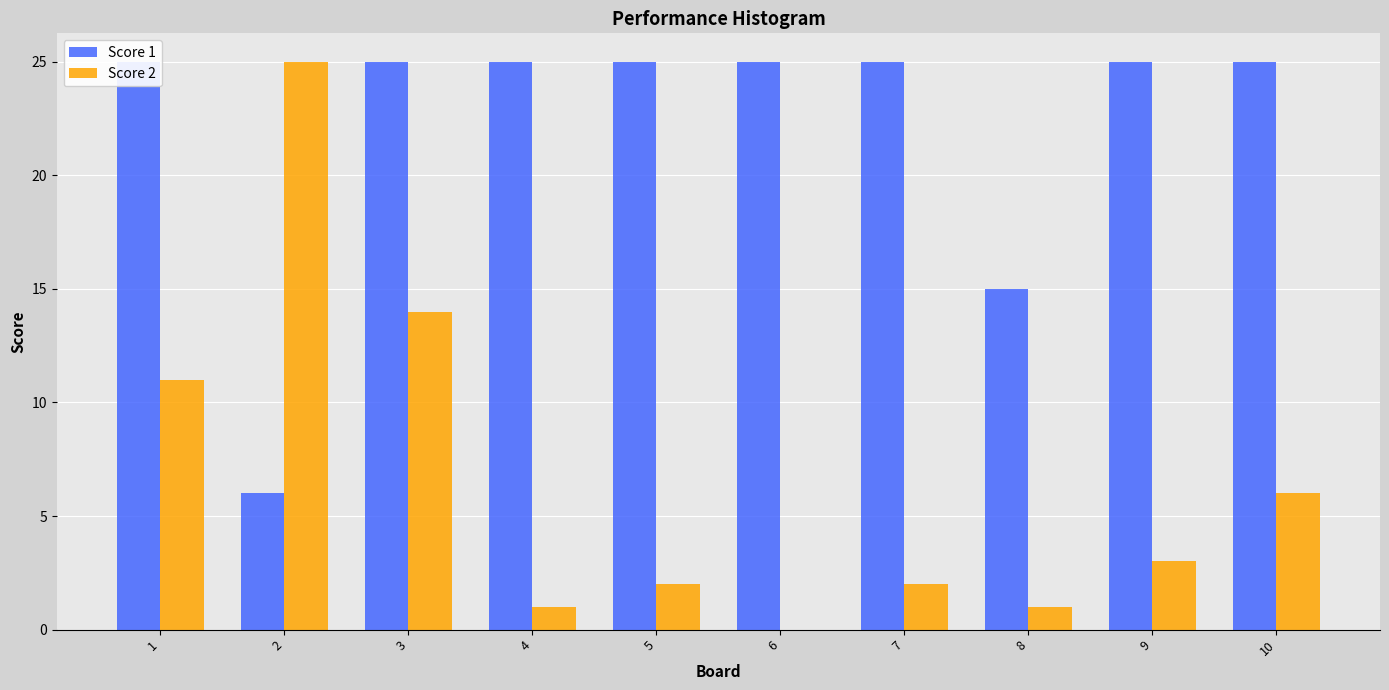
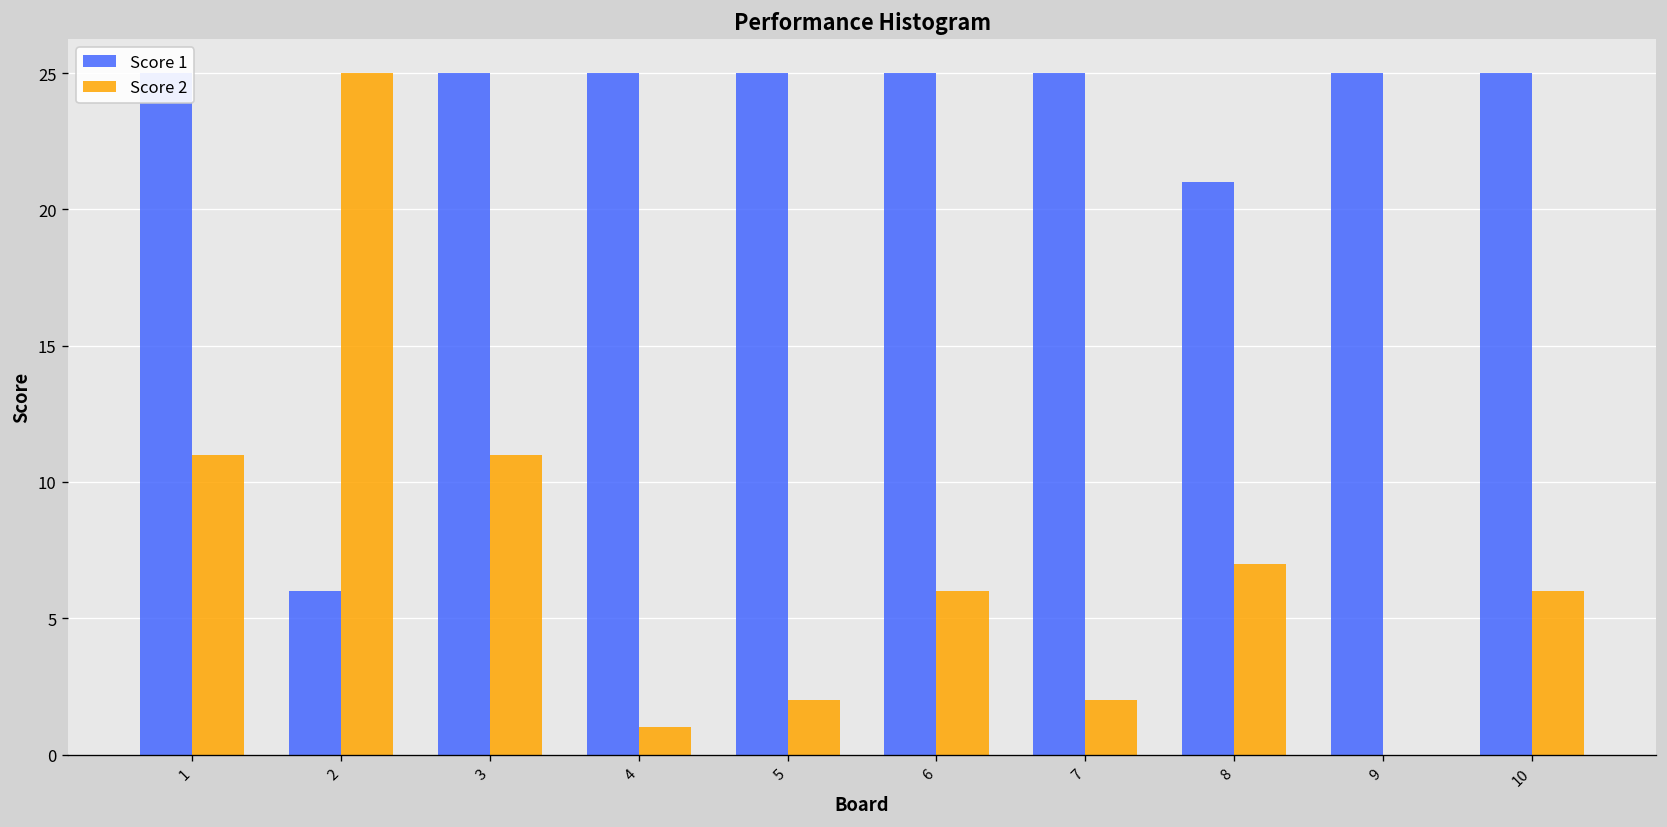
  {
    "Score 1": {
      "2": 6,
      "3": 25,
      "4": 25,
      "5": 25,
      "6": 25,
      "7": 25,
-     "8": 15,
+     "8": 21,
      "9": 25,
      "10": 25
    },
    "Score 2": {
      "1": 11,
      "2": 25,
-     "3": 14,
+     "3": 11,
      "4": 1,
      "5": 2,
-     "6": 0,
+     "6": 6,
      "7": 2,
-     "8": 1,
-     "9": 3,
+     "8": 7,
+     "9": 0,
      "10": 6
    }
  }
